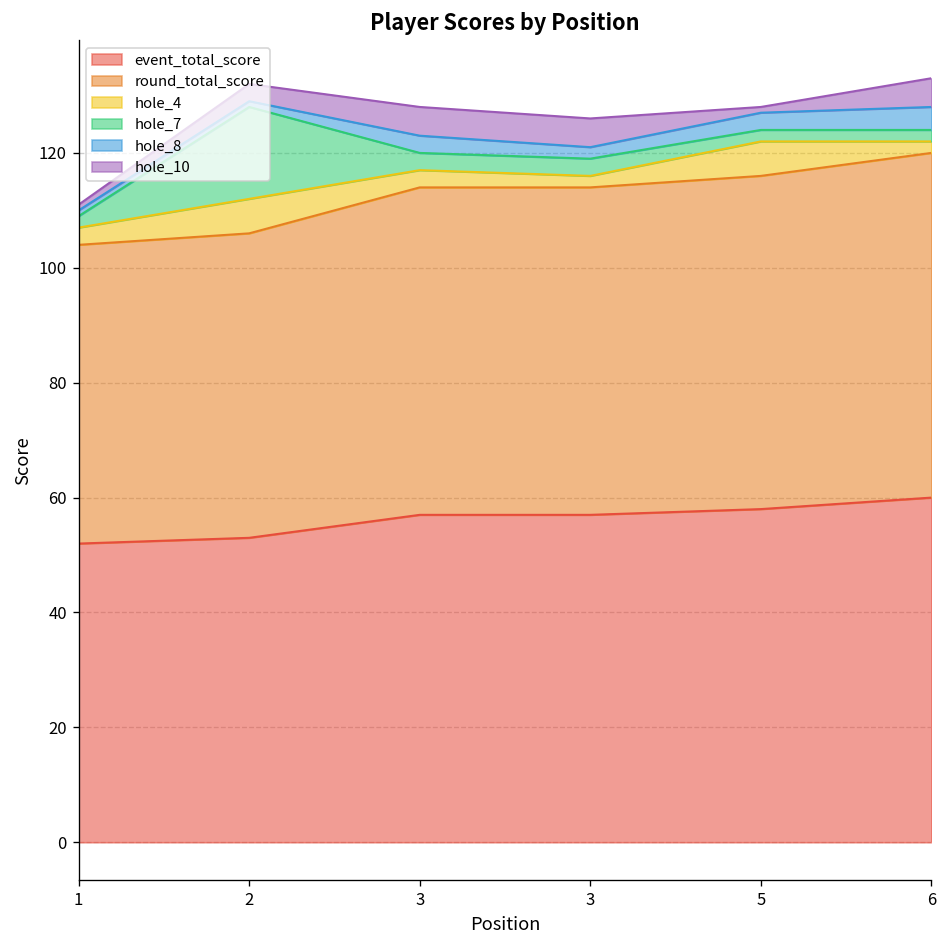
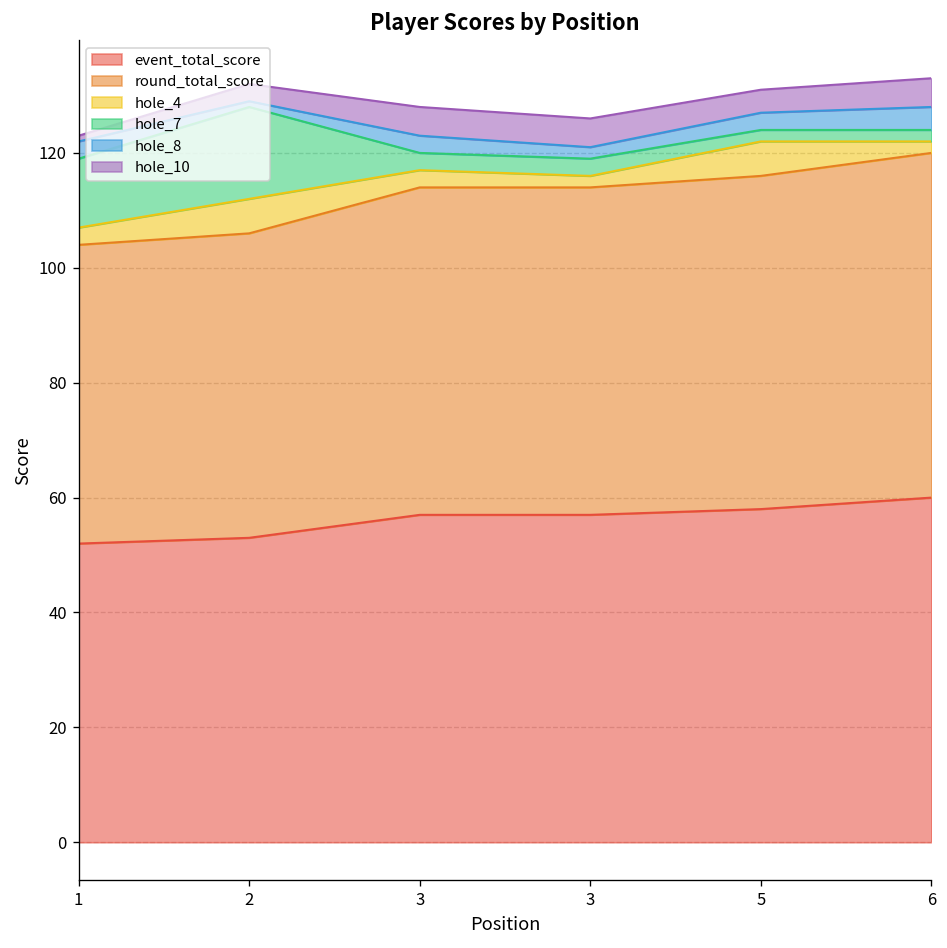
  {
    "hole_4": {
      "1": 3,
      "2": 6,
      "5": 6,
      "6": 2
    },
    "hole_7": {
-     "1": 2,
+     "1": 12,
      "5": 2,
      "6": 2
    },
    "hole_8": {
-     "1": 1,
+     "1": 3,
      "5": 3,
      "6": 4
    },
    "hole_10": {
      "1": 1,
-     "5": 1,
+     "5": 4,
      "6": 5
    }
  }
